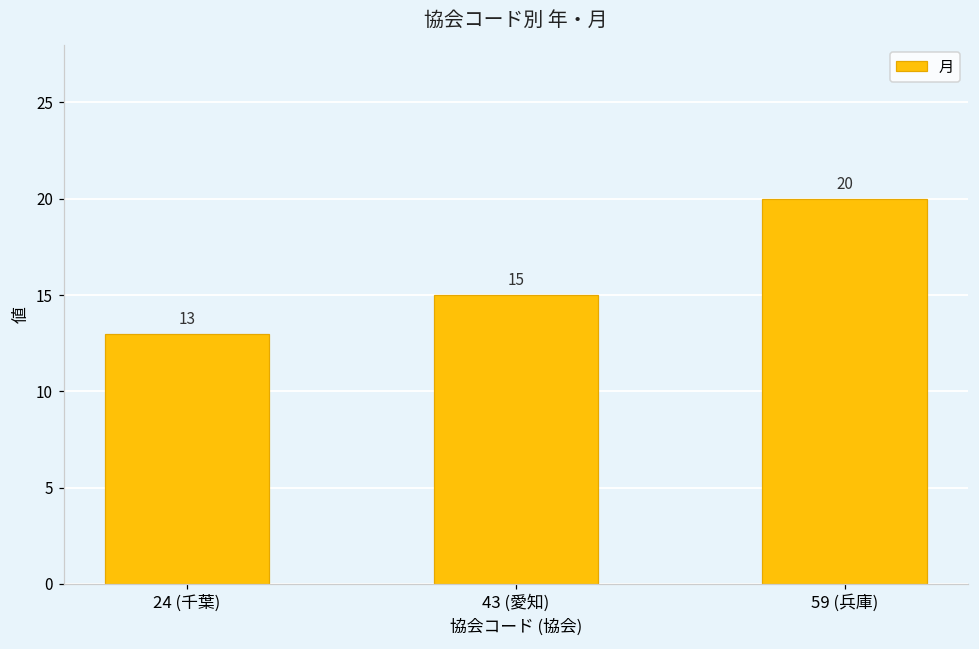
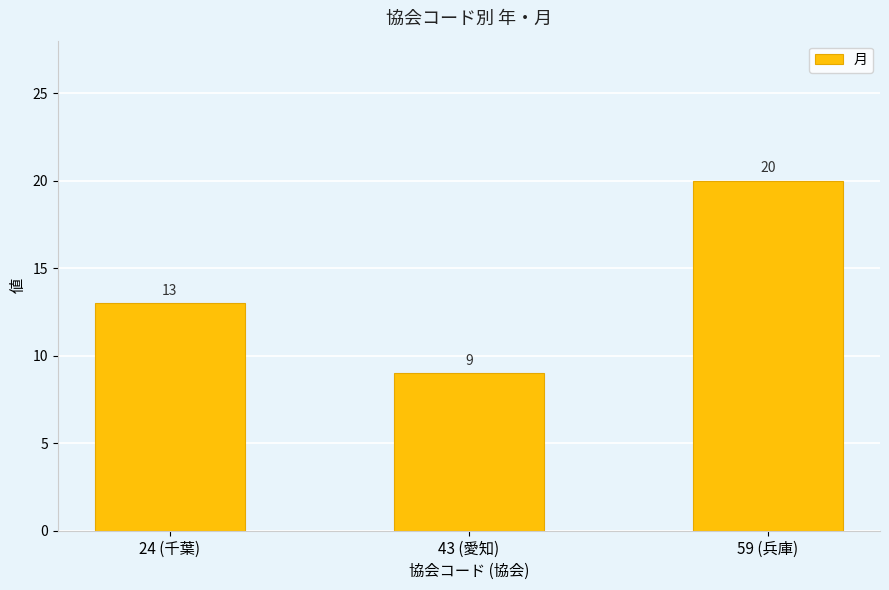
  {
    "24 (千葉)": 13,
-   "43 (愛知)": 15,
+   "43 (愛知)": 9,
    "59 (兵庫)": 20
  }
